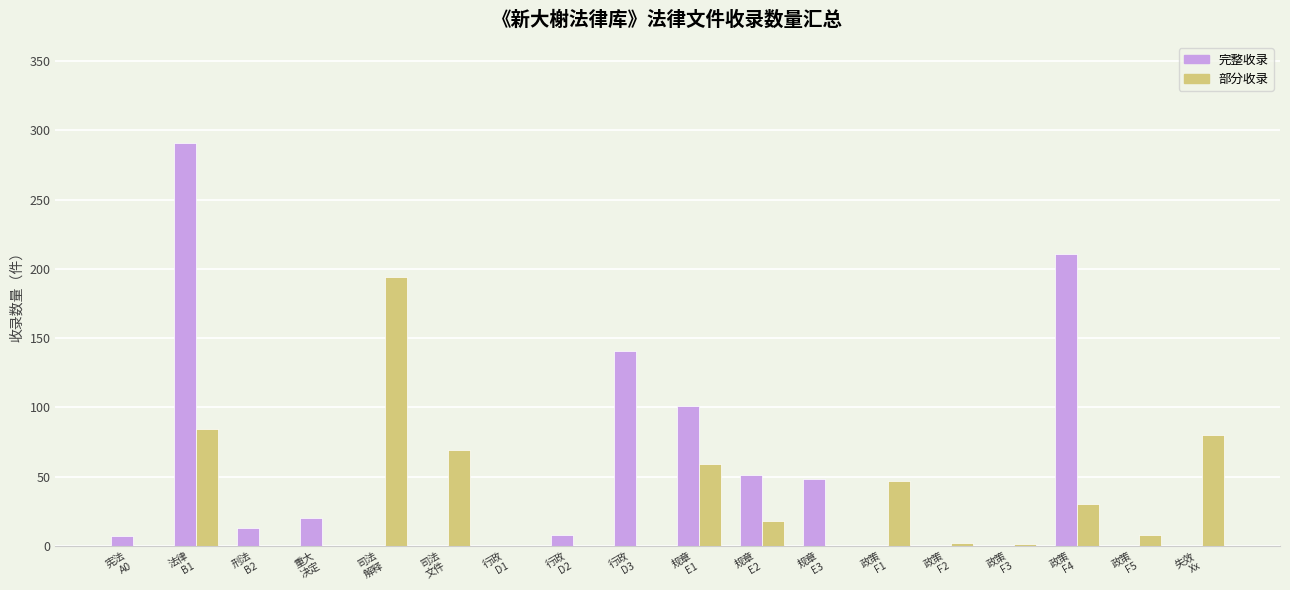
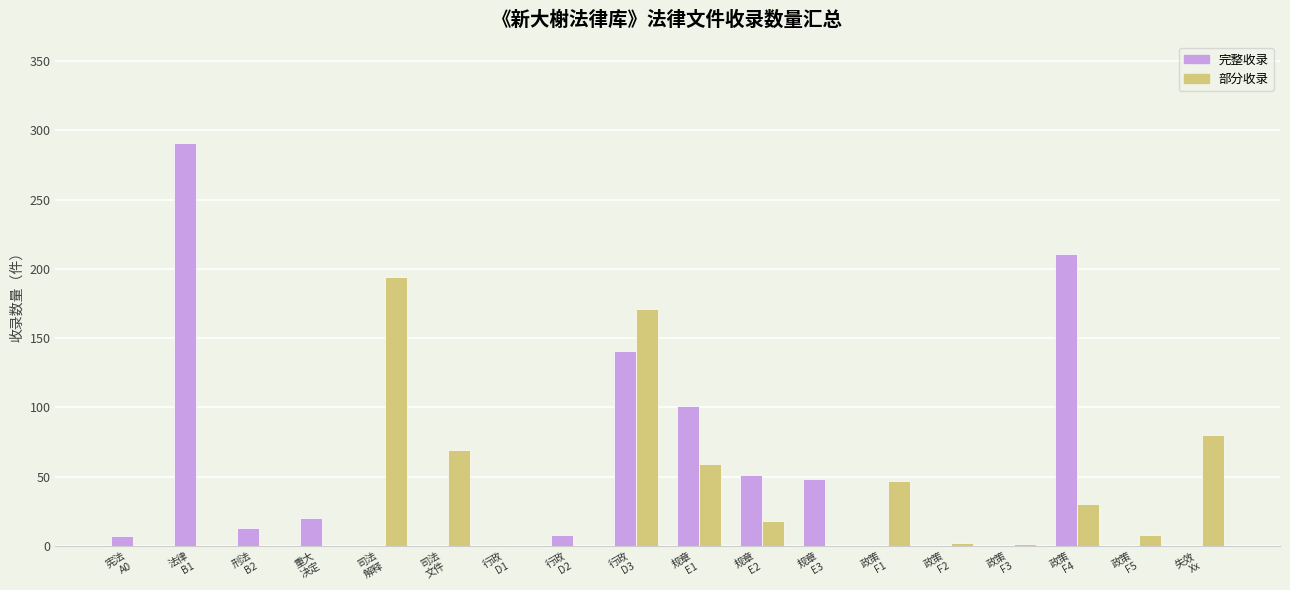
  {
    "完整收录": {
      "宪法 A0": 7,
      "法律 B1": 291,
      "刑法 B2": 13,
      "重大 决定": 20,
      "司法 解释": 0,
      "司法 文件": 0,
      "行政 D1": 0,
      "行政 D2": 8,
      "行政 D3": 141,
      "规章 E1": 101,
      "规章 E2": 51,
      "规章 E3": 48,
      "政策 F1": 0,
      "政策 F2": 0,
      "政策 F3": 0,
      "政策 F4": 211,
      "政策 F5": 0,
      "失效 Xx": 0
    },
    "部分收录": {
      "宪法 A0": 0,
-     "法律 B1": 84,
+     "法律 B1": 0,
      "刑法 B2": 0,
      "重大 决定": 0,
      "司法 解释": 194,
      "司法 文件": 69,
      "行政 D1": 0,
      "行政 D2": 0,
-     "行政 D3": 0,
+     "行政 D3": 171,
      "规章 E1": 59,
      "规章 E2": 18,
      "规章 E3": 0,
      "政策 F1": 47,
      "政策 F2": 2,
      "政策 F4": 30,
      "政策 F5": 8,
      "失效 Xx": 80
    }
  }
